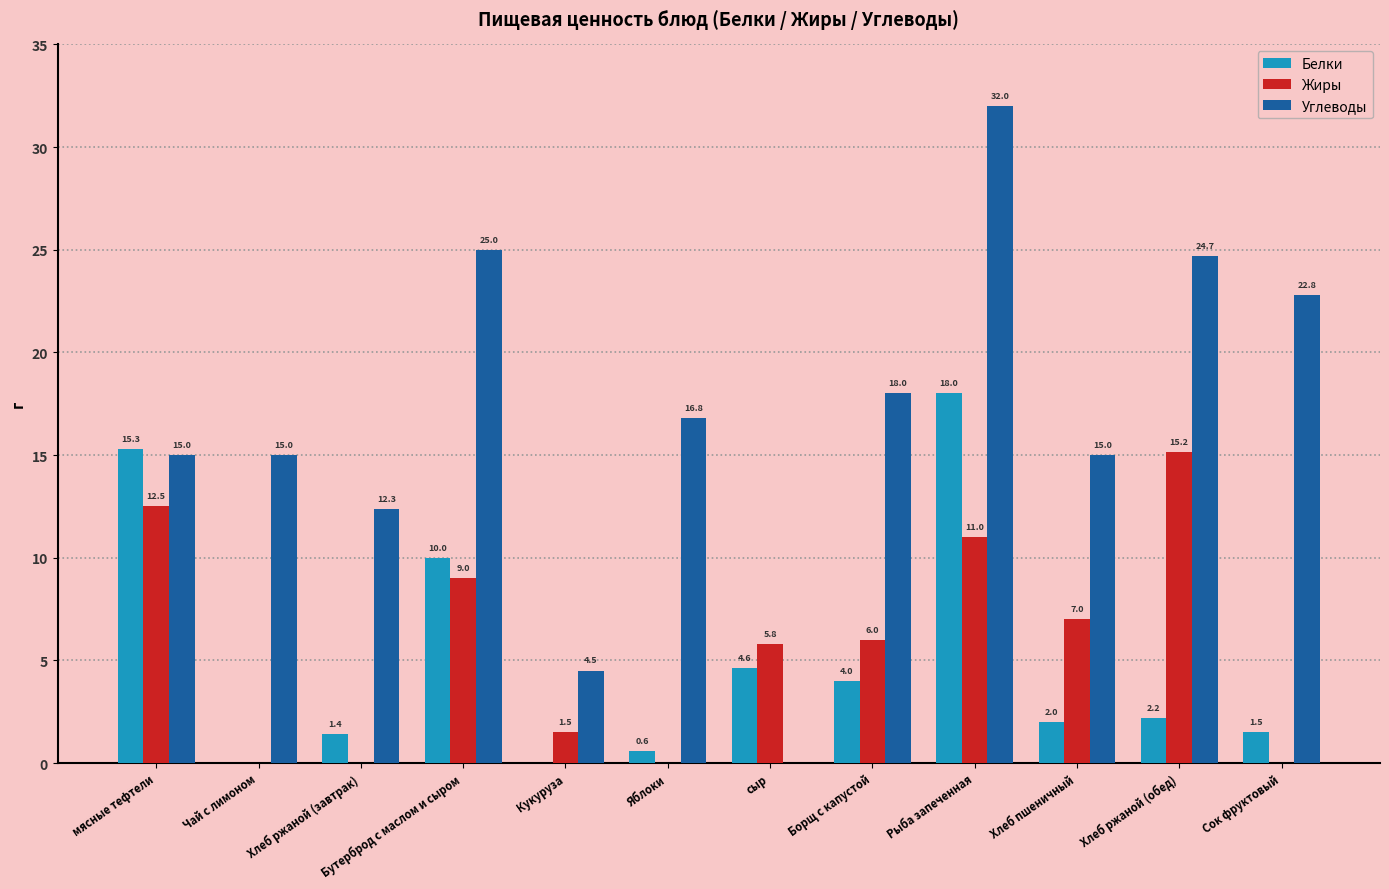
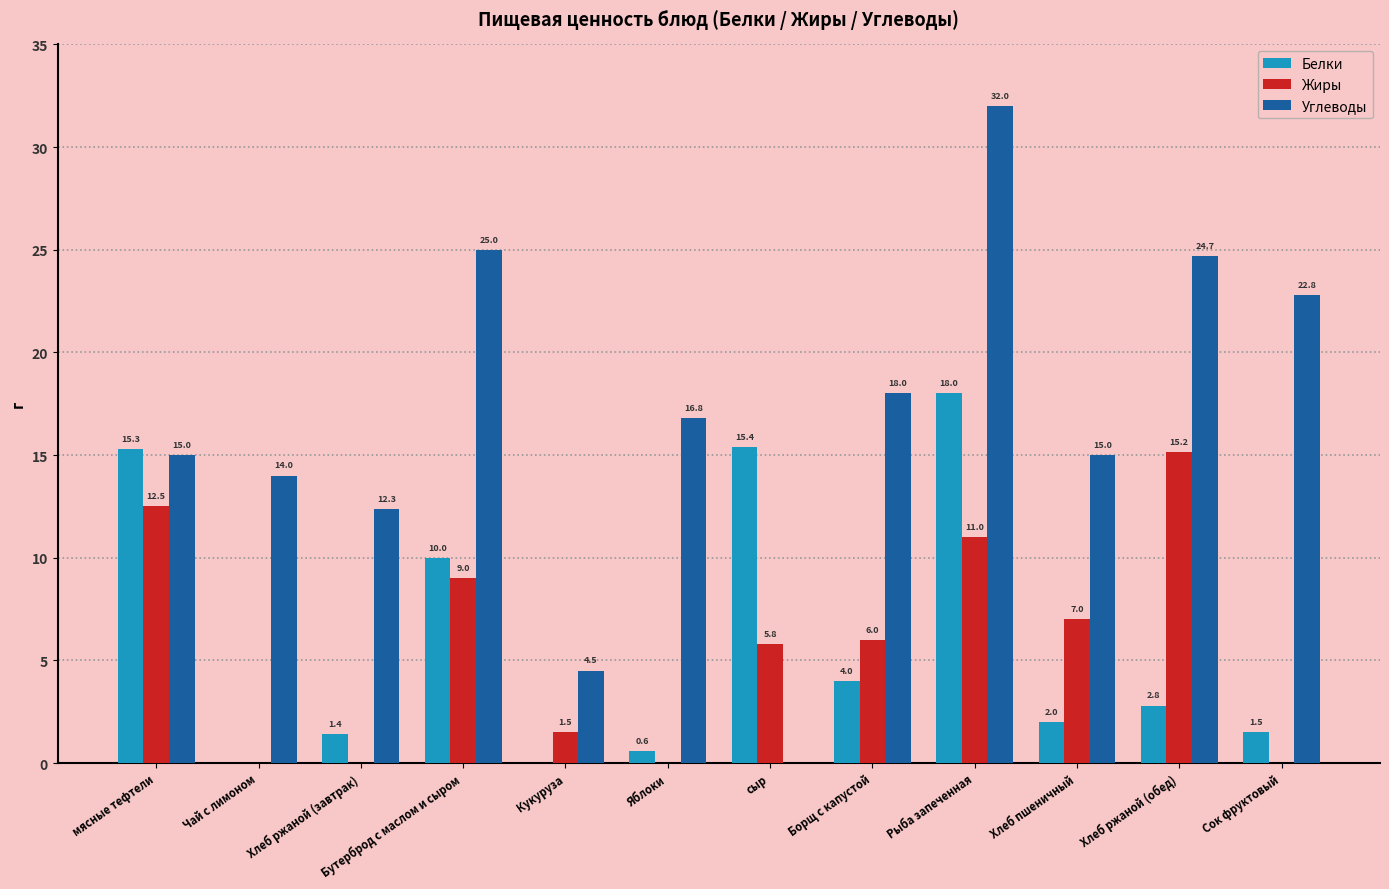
  {
    "Белки": {
      "мясные тефтели": 15.3,
      "Хлеб ржаной (завтрак)": 1.4,
      "Бутерброд с маслом и сыром": 10.0,
      "Яблоки": 0.6,
-     "сыр": 4.6,
+     "сыр": 15.4,
      "Борщ с капустой": 4.0,
      "Рыба запеченная": 18.0,
      "Хлеб пшеничный": 2.0,
-     "Хлеб ржаной (обед)": 2.2,
+     "Хлеб ржаной (обед)": 2.8,
      "Сок фруктовый": 1.5
    },
    "Жиры": {
      "мясные тефтели": 12.5,
      "Бутерброд с маслом и сыром": 9.0,
      "Кукуруза": 1.5,
      "сыр": 5.8,
      "Борщ с капустой": 6.0,
      "Рыба запеченная": 11.0,
      "Хлеб пшеничный": 7.0,
      "Хлеб ржаной (обед)": 15.2
    },
    "Углеводы": {
      "мясные тефтели": 15.0,
-     "Чай с лимоном": 15.0,
+     "Чай с лимоном": 14.0,
      "Хлеб ржаной (завтрак)": 12.3,
      "Бутерброд с маслом и сыром": 25.0,
      "Кукуруза": 4.5,
      "Яблоки": 16.8,
      "Борщ с капустой": 18.0,
      "Рыба запеченная": 32.0,
      "Хлеб пшеничный": 15.0,
      "Хлеб ржаной (обед)": 24.7,
      "Сок фруктовый": 22.8
    }
  }
